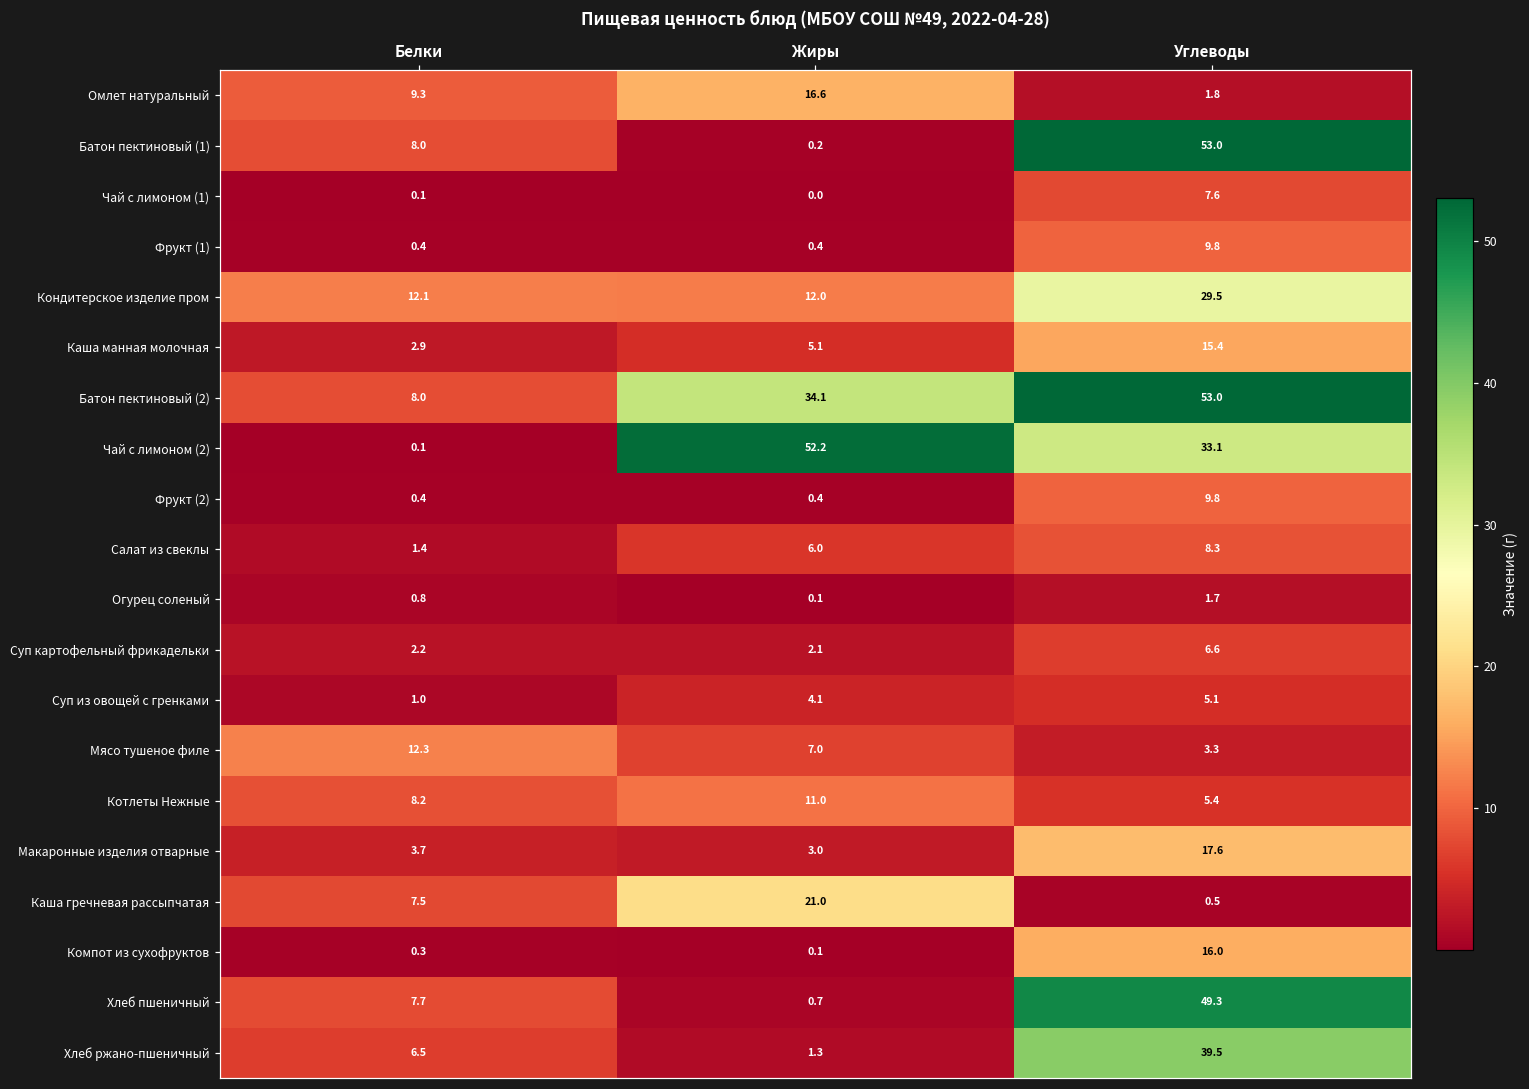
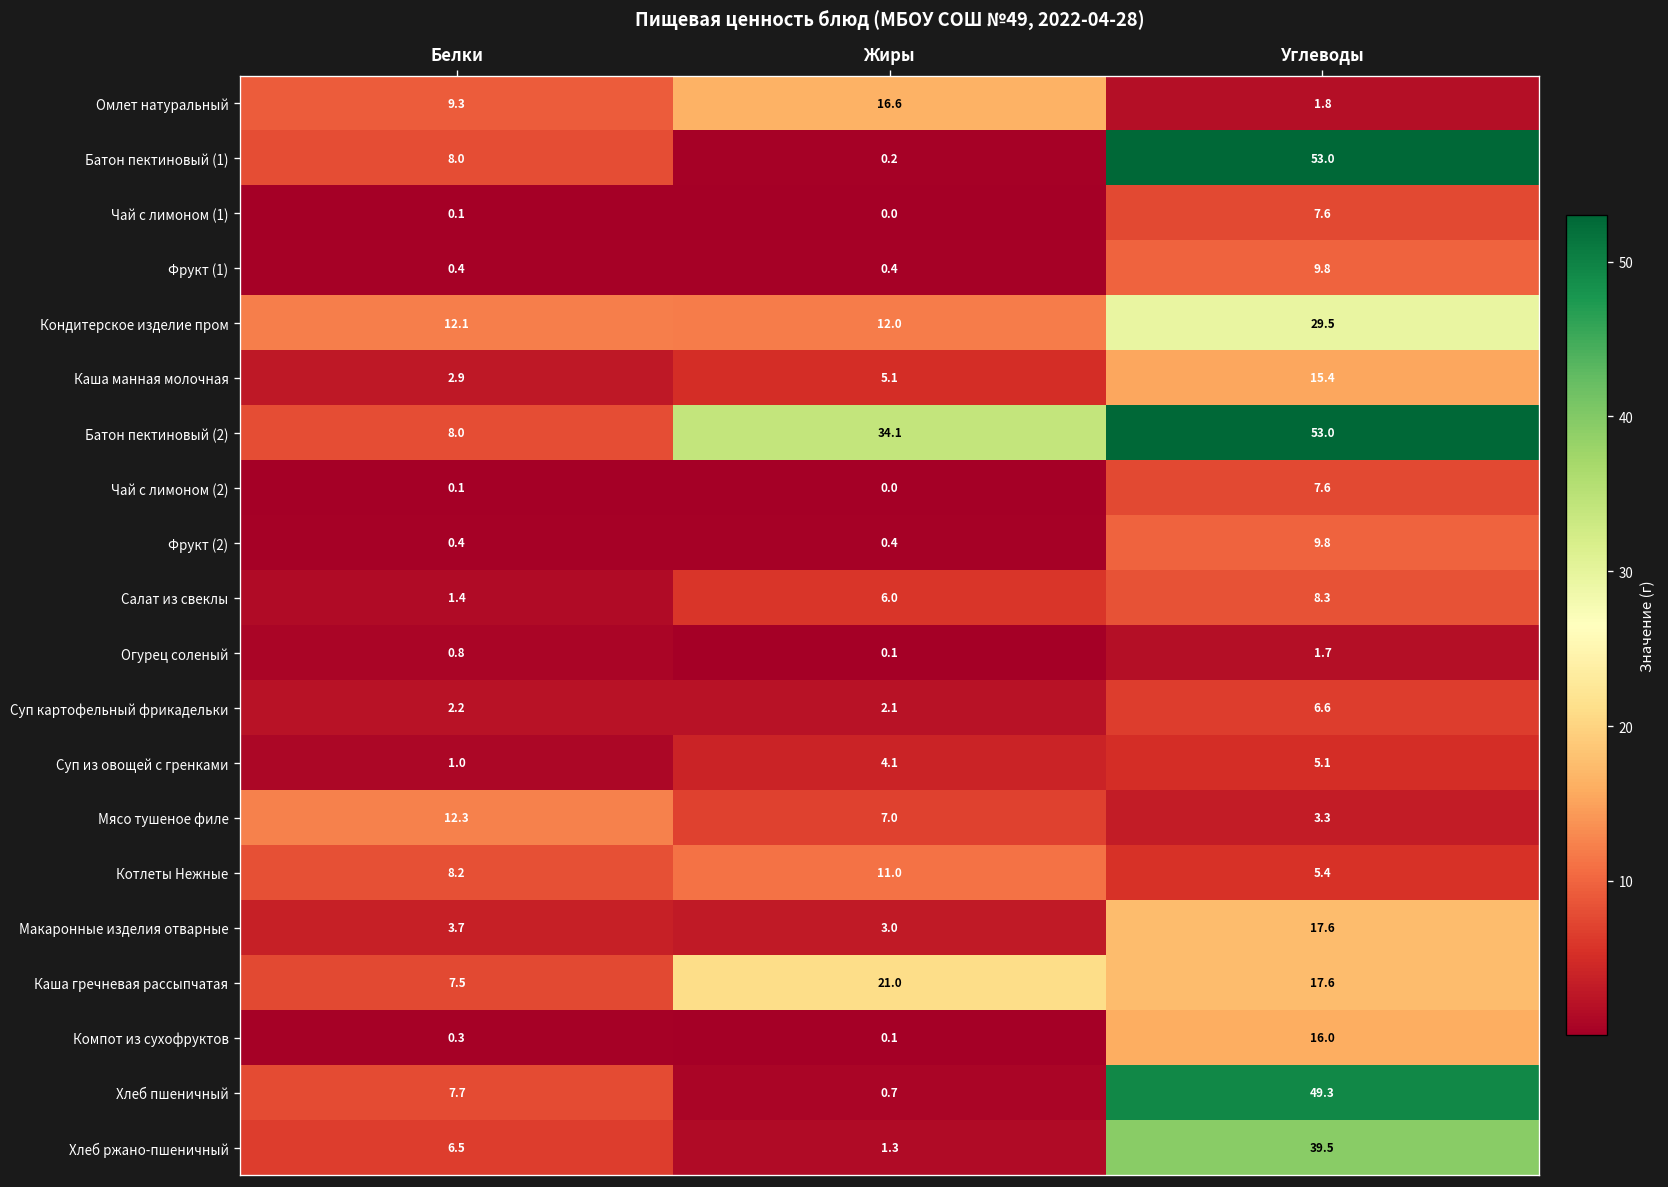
  {
    "Омлет натуральный": {
      "Белки": 9.3,
      "Жиры": 16.6,
      "Углеводы": 1.8
    },
    "Батон пектиновый (1)": {
      "Белки": 8.0,
      "Жиры": 0.2,
      "Углеводы": 53.0
    },
    "Чай с лимоном (1)": {
      "Белки": 0.1,
      "Жиры": 0.0,
      "Углеводы": 7.6
    },
    "Фрукт (1)": {
      "Белки": 0.4,
      "Жиры": 0.4,
      "Углеводы": 9.8
    },
    "Кондитерское изделие пром": {
      "Белки": 12.1,
      "Жиры": 12.0,
      "Углеводы": 29.5
    },
    "Каша манная молочная": {
      "Белки": 2.9,
      "Жиры": 5.1,
      "Углеводы": 15.4
    },
    "Батон пектиновый (2)": {
      "Белки": 8.0,
      "Жиры": 34.1,
      "Углеводы": 53.0
    },
    "Чай с лимоном (2)": {
      "Белки": 0.1,
-     "Жиры": 52.2,
-     "Углеводы": 33.1
+     "Жиры": 0.0,
+     "Углеводы": 7.6
    },
    "Фрукт (2)": {
      "Белки": 0.4,
      "Жиры": 0.4,
      "Углеводы": 9.8
    },
    "Салат из свеклы": {
      "Белки": 1.4,
      "Жиры": 6.0,
      "Углеводы": 8.3
    },
    "Огурец соленый": {
      "Белки": 0.8,
      "Жиры": 0.1,
      "Углеводы": 1.7
    },
    "Суп картофельный фрикадельки": {
      "Белки": 2.2,
      "Жиры": 2.1,
      "Углеводы": 6.6
    },
    "Суп из овощей с гренками": {
      "Белки": 1.0,
      "Жиры": 4.1,
      "Углеводы": 5.1
    },
    "Мясо тушеное филе": {
      "Белки": 12.3,
      "Жиры": 7.0,
      "Углеводы": 3.3
    },
    "Котлеты Нежные": {
      "Белки": 8.2,
      "Жиры": 11.0,
      "Углеводы": 5.4
    },
    "Макаронные изделия отварные": {
      "Белки": 3.7,
      "Жиры": 3.0,
      "Углеводы": 17.6
    },
    "Каша гречневая рассыпчатая": {
      "Белки": 7.5,
      "Жиры": 21.0,
-     "Углеводы": 0.5
+     "Углеводы": 17.6
    },
    "Компот из сухофруктов": {
      "Белки": 0.3,
      "Жиры": 0.1,
      "Углеводы": 16.0
    },
    "Хлеб пшеничный": {
      "Белки": 7.7,
      "Жиры": 0.7,
      "Углеводы": 49.3
    },
    "Хлеб ржано-пшеничный": {
      "Белки": 6.5,
      "Жиры": 1.3,
      "Углеводы": 39.5
    }
  }
